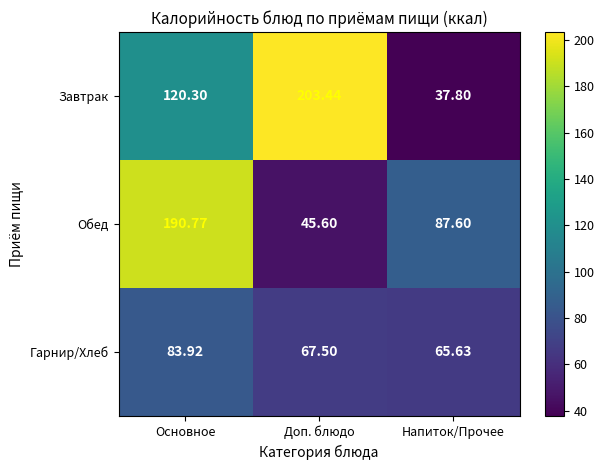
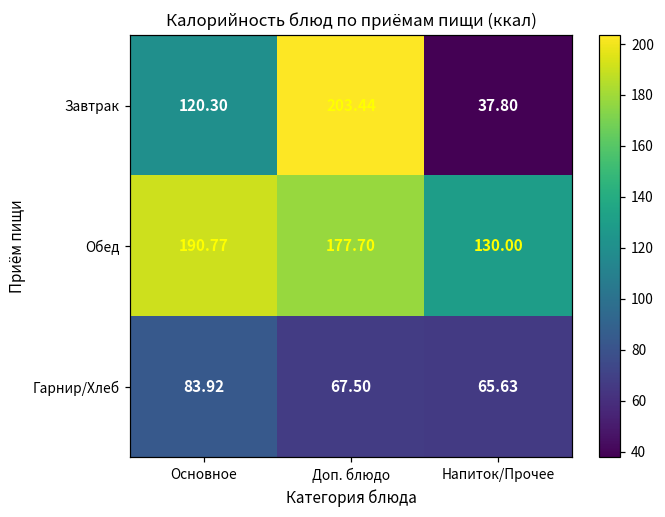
  {
    "Завтрак": {
      "Основное": 120.30,
      "Напиток/Прочее": 37.80
    },
    "Обед": {
      "Основное": 190.77,
-     "Доп. блюдо": 45.60,
-     "Напиток/Прочее": 87.60
+     "Доп. блюдо": 177.70,
+     "Напиток/Прочее": 130.00
    },
    "Гарнир/Хлеб": {
      "Основное": 83.92,
      "Доп. блюдо": 67.50,
      "Напиток/Прочее": 65.63
    }
  }
